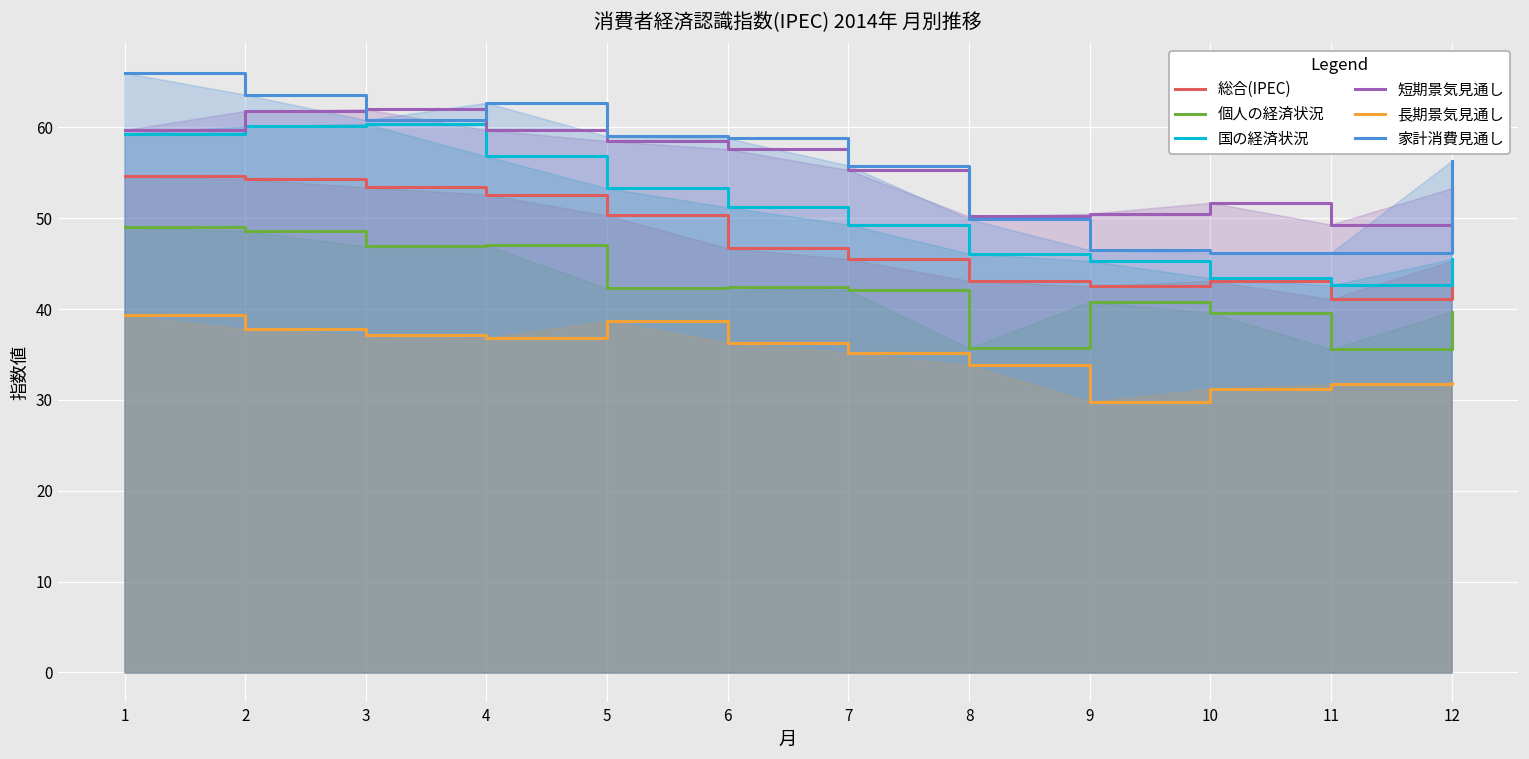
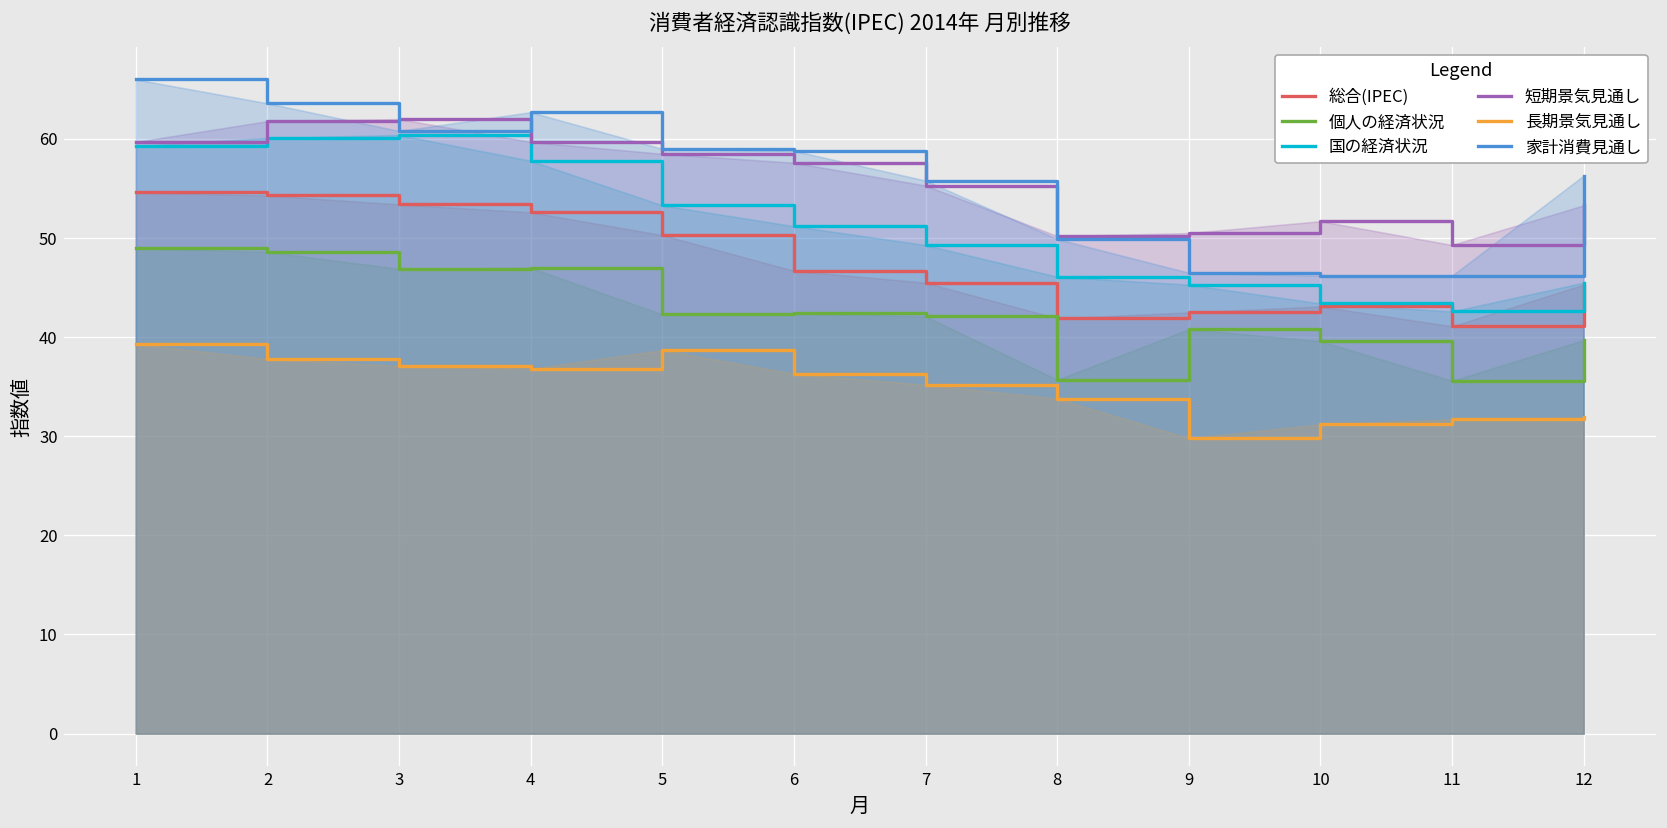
  {
    "総合(IPEC)": {
      "1": 55,
      "2": 54,
      "3": 53,
      "4": 53,
      "5": 50,
      "6": 47,
      "7": 46,
-     "8": 43,
+     "8": 42,
      "9": 43,
      "11": 41
    },
    "個人の経済状況": {
      "1": 49,
      "2": 49,
      "3": 47,
      "4": 47,
      "5": 42,
      "6": 42,
      "7": 42,
      "8": 36,
      "9": 41,
      "10": 40,
      "11": 36,
      "12": 40
    },
    "国の経済状況": {
      "1": 59,
      "2": 60,
      "3": 60,
-     "4": 57,
+     "4": 58,
      "5": 53,
      "6": 51,
      "7": 49,
      "8": 46,
      "9": 45,
      "11": 43
    },
    "短期景気見通し": {
      "1": 60,
      "2": 62,
      "3": 62,
      "4": 60,
      "5": 59,
      "6": 58,
      "7": 55,
      "9": 51,
      "10": 52,
      "11": 49,
      "12": 53
    },
    "長期景気見通し": {
      "1": 39,
      "2": 38,
      "3": 37,
      "4": 37,
      "5": 39,
      "6": 36,
      "7": 35,
      "8": 34,
      "9": 30,
      "10": 31,
      "11": 32,
      "12": 32
    },
    "家計消費見通し": {
      "1": 66,
      "2": 64,
      "3": 61,
      "4": 63,
      "5": 59,
      "6": 59,
      "7": 56,
      "9": 47,
      "10": 46,
      "11": 46,
      "12": 56
    }
  }
